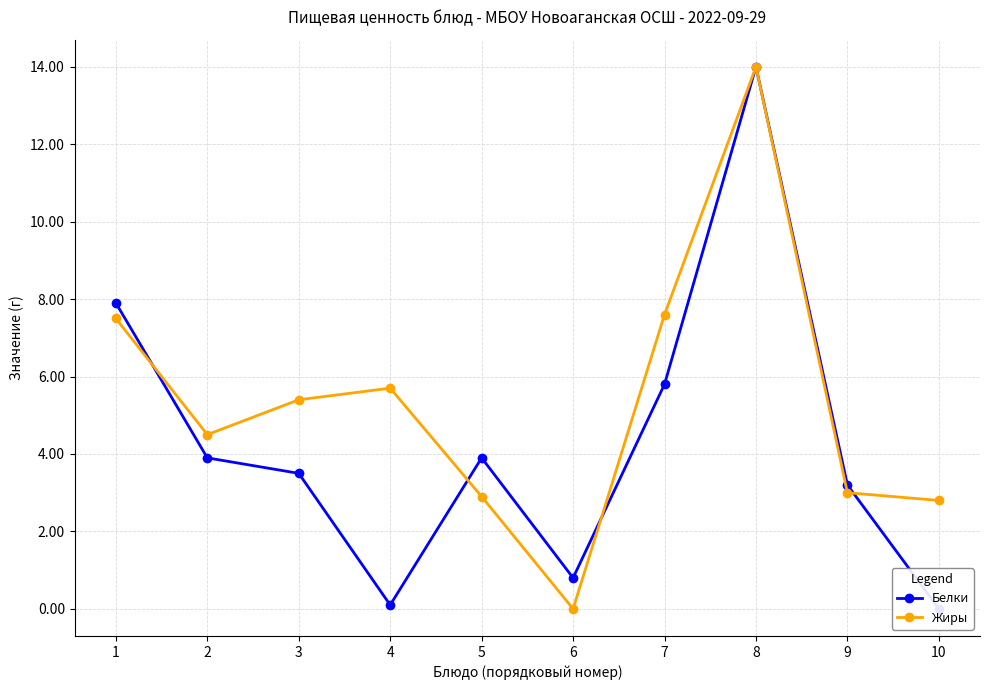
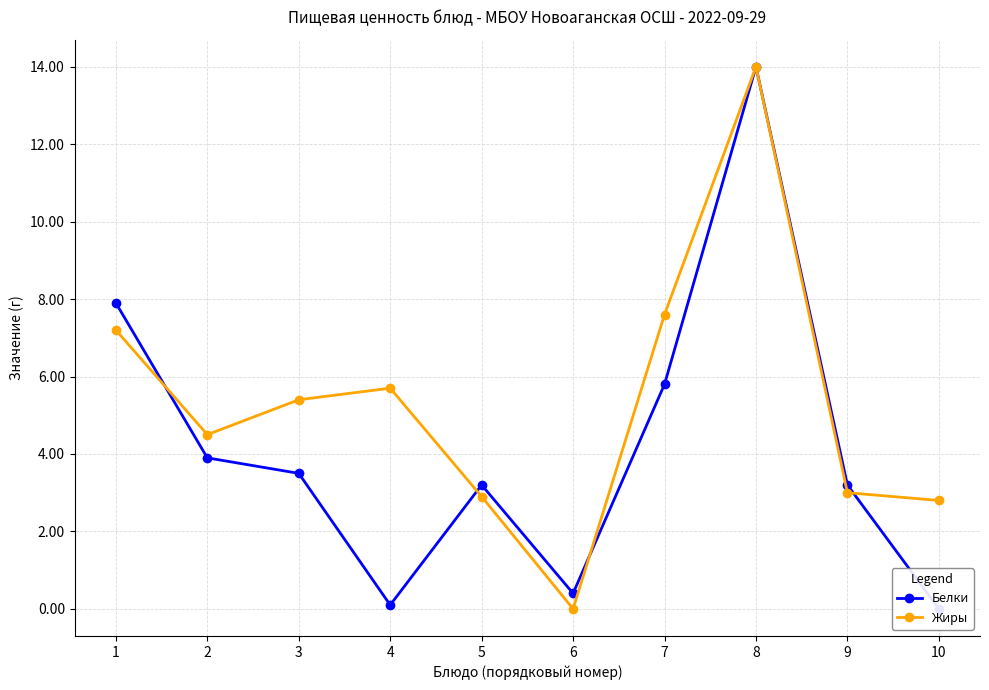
  {
    "Белки": {
      "1": 7.9,
      "2": 3.9,
      "3": 3.5,
      "4": 0.1,
-     "5": 3.9,
-     "6": 0.8,
+     "5": 3.2,
+     "6": 0.4,
      "7": 5.8,
      "9": 3.2
    },
    "Жиры": {
-     "1": 7.5,
+     "1": 7.2,
      "2": 4.5,
      "3": 5.4,
      "4": 5.7,
      "5": 2.9,
      "6": 0.0,
      "7": 7.6,
      "9": 3.0,
      "10": 2.8
    }
  }
